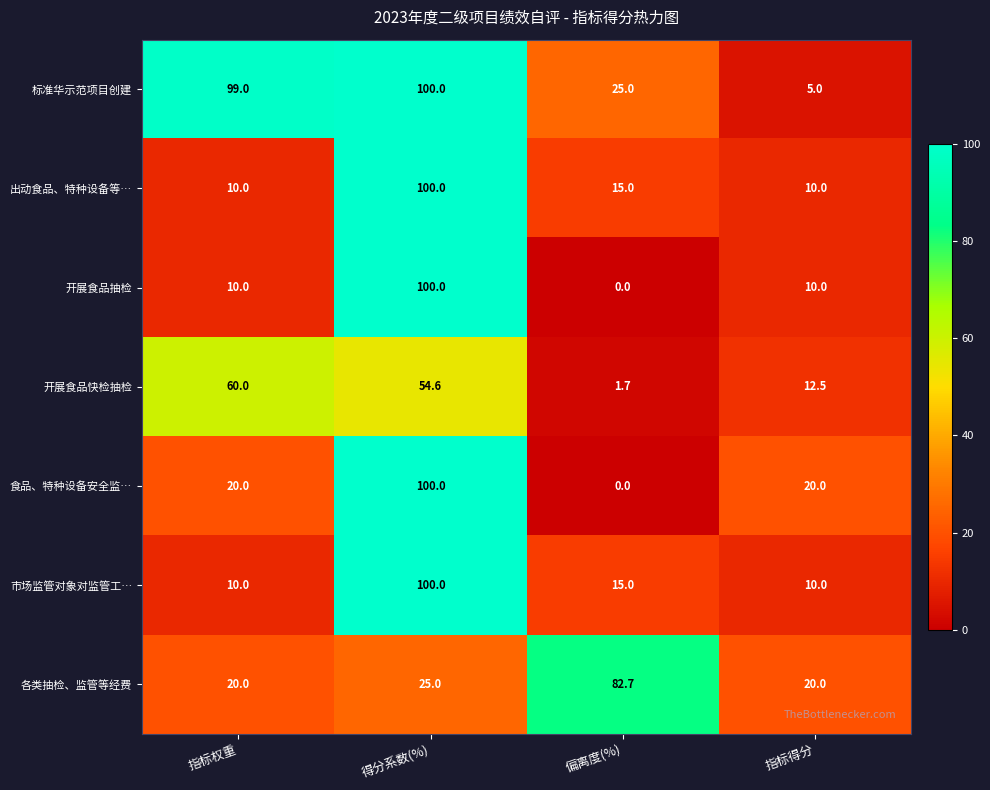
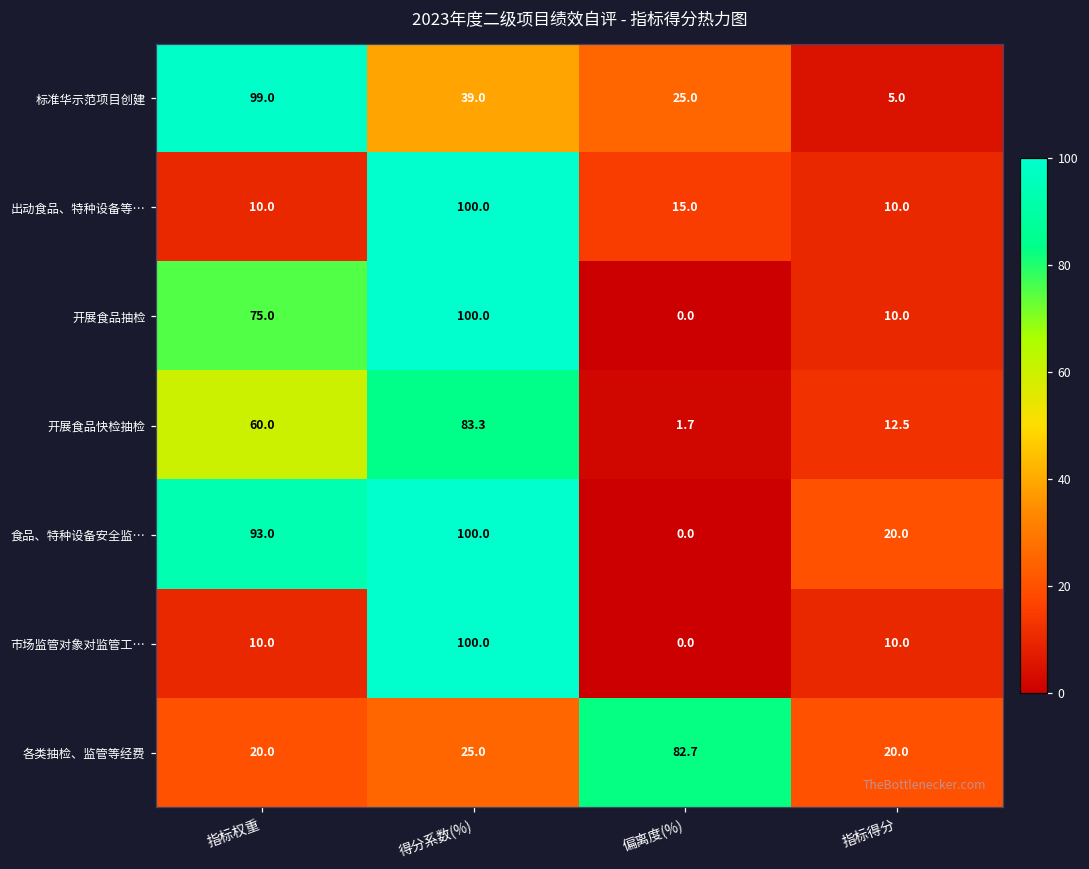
  {
    "标准华示范项目创建": {
      "指标权重": 99.0,
-     "得分系数(%)": 100.0,
+     "得分系数(%)": 39.0,
      "偏离度(%)": 25.0,
      "指标得分": 5.0
    },
    "出动食品、特种设备等…": {
      "指标权重": 10.0,
      "得分系数(%)": 100.0,
      "偏离度(%)": 15.0,
      "指标得分": 10.0
    },
    "开展食品抽检": {
-     "指标权重": 10.0,
+     "指标权重": 75.0,
      "得分系数(%)": 100.0,
      "偏离度(%)": 0.0,
      "指标得分": 10.0
    },
    "开展食品快检抽检": {
      "指标权重": 60.0,
-     "得分系数(%)": 54.6,
+     "得分系数(%)": 83.3,
      "偏离度(%)": 1.7,
      "指标得分": 12.5
    },
    "食品、特种设备安全监…": {
-     "指标权重": 20.0,
+     "指标权重": 93.0,
      "得分系数(%)": 100.0,
      "偏离度(%)": 0.0,
      "指标得分": 20.0
    },
    "市场监管对象对监管工…": {
      "指标权重": 10.0,
      "得分系数(%)": 100.0,
-     "偏离度(%)": 15.0,
+     "偏离度(%)": 0.0,
      "指标得分": 10.0
    },
    "各类抽检、监管等经费": {
      "指标权重": 20.0,
      "得分系数(%)": 25.0,
      "偏离度(%)": 82.7
    }
  }
